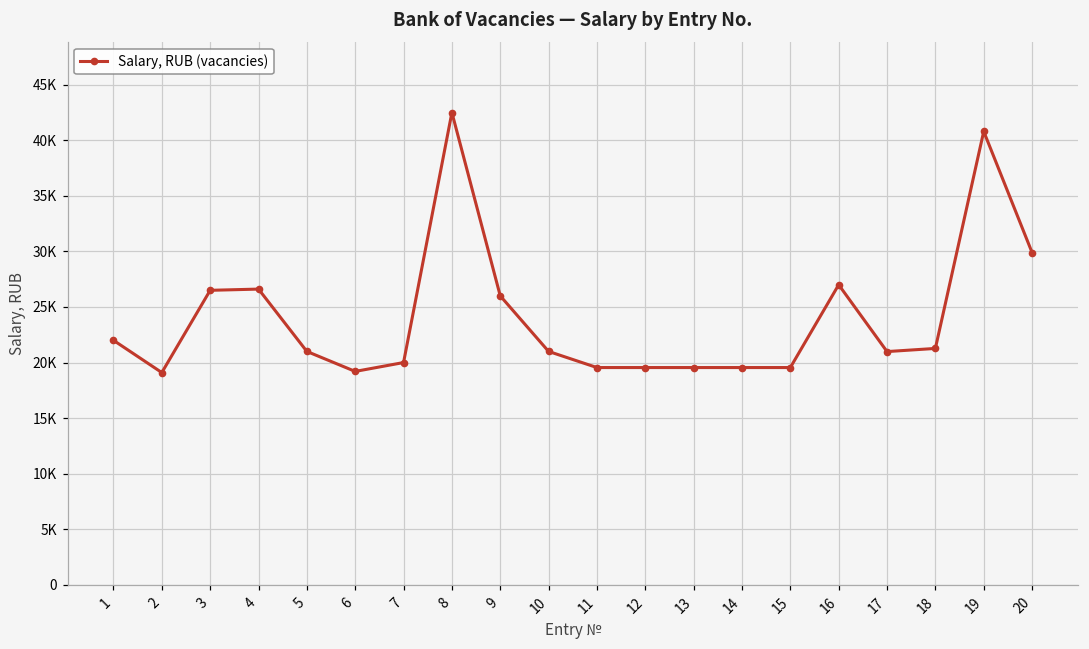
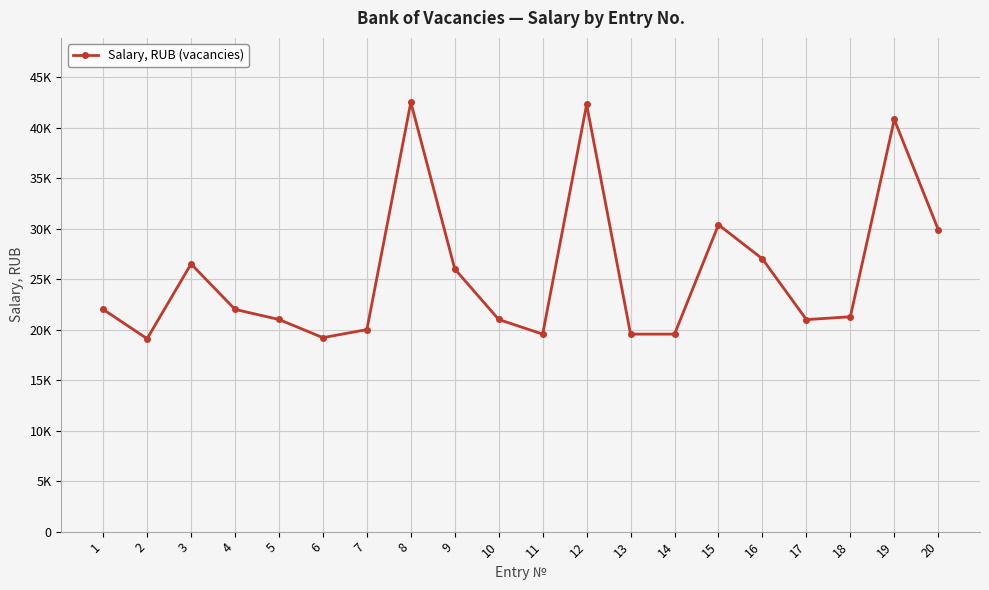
  {
    "1": 22000,
    "2": 19100,
    "3": 26500,
-   "4": 26600,
+   "4": 22000,
    "5": 21000,
    "6": 19200,
    "7": 20000,
    "8": 42500,
    "9": 26000,
    "10": 21000,
    "11": 19600,
-   "12": 19600,
+   "12": 42300,
    "13": 19600,
    "14": 19600,
-   "15": 19600,
+   "15": 30400,
    "16": 27000,
    "17": 21000,
    "18": 21300,
    "19": 40800,
    "20": 29900
  }
